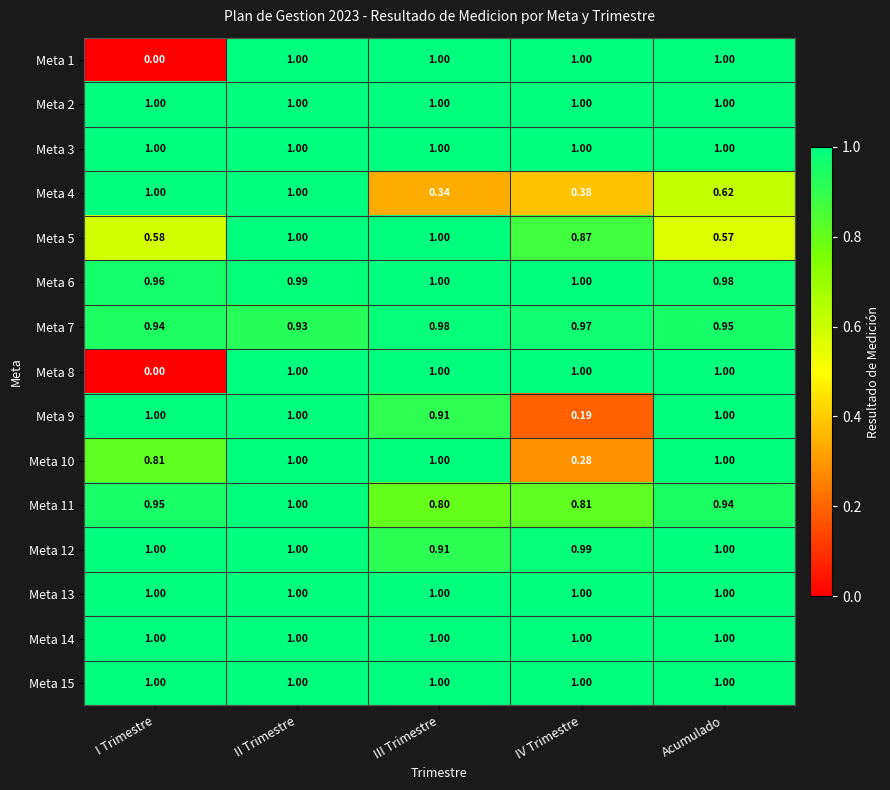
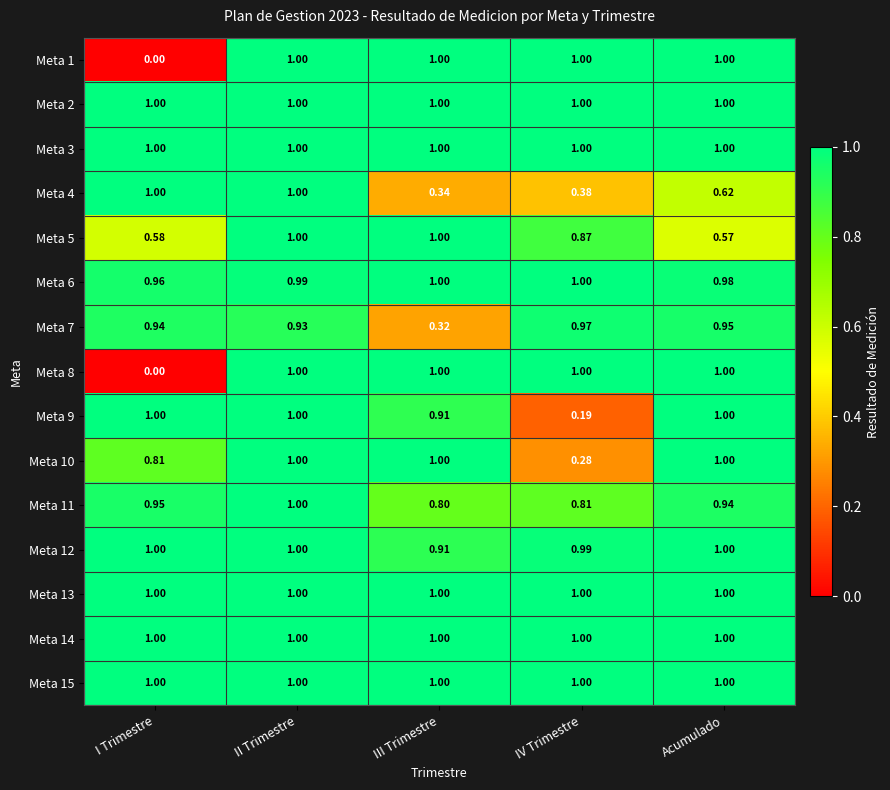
  {
    "Meta 1": {
      "I Trimestre": 0.00,
      "II Trimestre": 1.00,
      "III Trimestre": 1.00,
      "IV Trimestre": 1.00,
      "Acumulado": 1.00
    },
    "Meta 2": {
      "I Trimestre": 1.00,
      "II Trimestre": 1.00,
      "III Trimestre": 1.00,
      "IV Trimestre": 1.00,
      "Acumulado": 1.00
    },
    "Meta 3": {
      "I Trimestre": 1.00,
      "II Trimestre": 1.00,
      "III Trimestre": 1.00,
      "IV Trimestre": 1.00,
      "Acumulado": 1.00
    },
    "Meta 4": {
      "I Trimestre": 1.00,
      "II Trimestre": 1.00,
      "III Trimestre": 0.34,
      "IV Trimestre": 0.38,
      "Acumulado": 0.62
    },
    "Meta 5": {
      "I Trimestre": 0.58,
      "II Trimestre": 1.00,
      "III Trimestre": 1.00,
      "IV Trimestre": 0.87,
      "Acumulado": 0.57
    },
    "Meta 6": {
      "I Trimestre": 0.96,
      "II Trimestre": 0.99,
      "III Trimestre": 1.00,
      "IV Trimestre": 1.00,
      "Acumulado": 0.98
    },
    "Meta 7": {
      "I Trimestre": 0.94,
      "II Trimestre": 0.93,
-     "III Trimestre": 0.98,
+     "III Trimestre": 0.32,
      "IV Trimestre": 0.97,
      "Acumulado": 0.95
    },
    "Meta 8": {
      "I Trimestre": 0.00,
      "II Trimestre": 1.00,
      "III Trimestre": 1.00,
      "IV Trimestre": 1.00,
      "Acumulado": 1.00
    },
    "Meta 9": {
      "I Trimestre": 1.00,
      "II Trimestre": 1.00,
      "III Trimestre": 0.91,
      "IV Trimestre": 0.19,
      "Acumulado": 1.00
    },
    "Meta 10": {
      "I Trimestre": 0.81,
      "II Trimestre": 1.00,
      "III Trimestre": 1.00,
      "IV Trimestre": 0.28,
      "Acumulado": 1.00
    },
    "Meta 11": {
      "I Trimestre": 0.95,
      "II Trimestre": 1.00,
      "III Trimestre": 0.80,
      "IV Trimestre": 0.81,
      "Acumulado": 0.94
    },
    "Meta 12": {
      "I Trimestre": 1.00,
      "II Trimestre": 1.00,
      "III Trimestre": 0.91,
      "IV Trimestre": 0.99,
      "Acumulado": 1.00
    },
    "Meta 13": {
      "I Trimestre": 1.00,
      "II Trimestre": 1.00,
      "III Trimestre": 1.00,
      "IV Trimestre": 1.00,
      "Acumulado": 1.00
    },
    "Meta 14": {
      "I Trimestre": 1.00,
      "II Trimestre": 1.00,
      "III Trimestre": 1.00,
      "IV Trimestre": 1.00,
      "Acumulado": 1.00
    },
    "Meta 15": {
      "I Trimestre": 1.00,
      "II Trimestre": 1.00,
      "III Trimestre": 1.00,
      "IV Trimestre": 1.00,
      "Acumulado": 1.00
    }
  }
